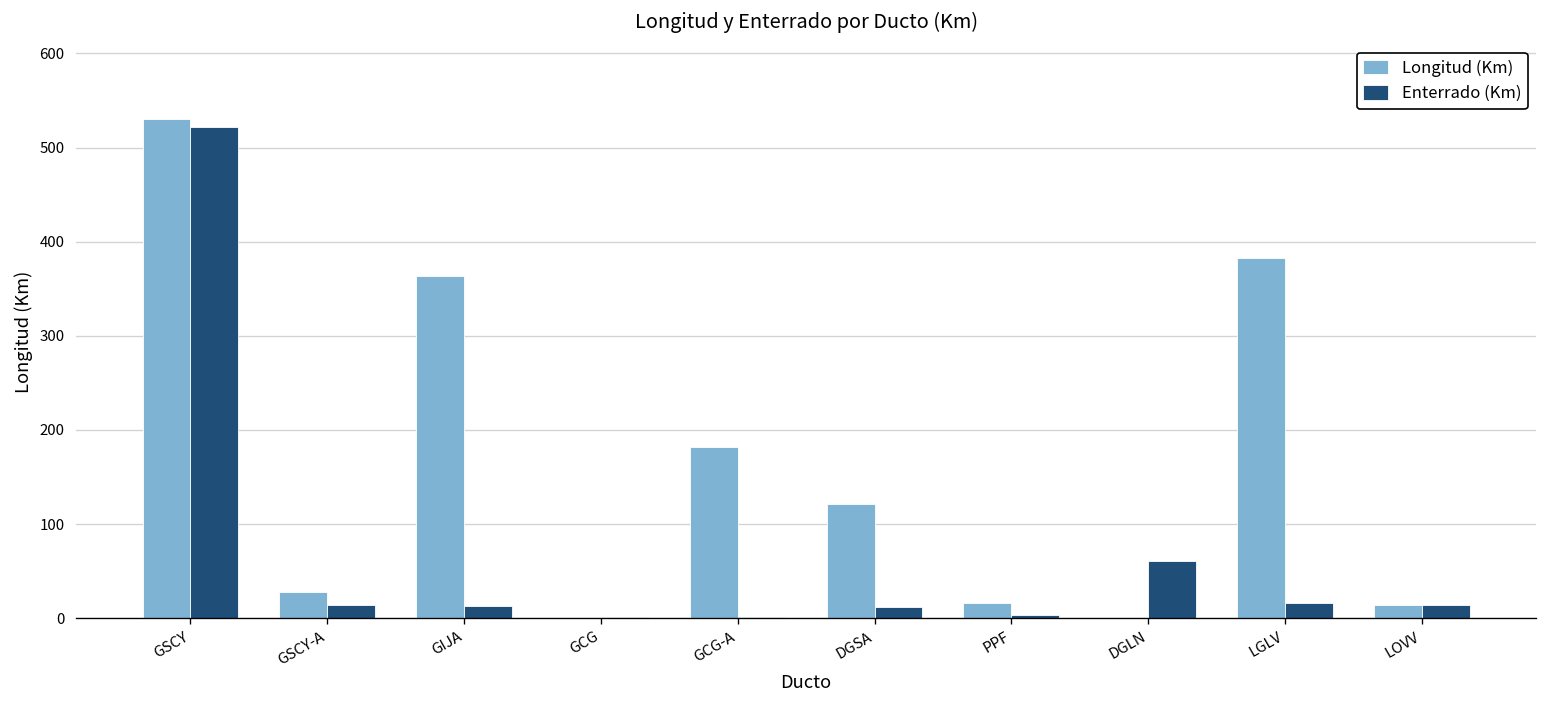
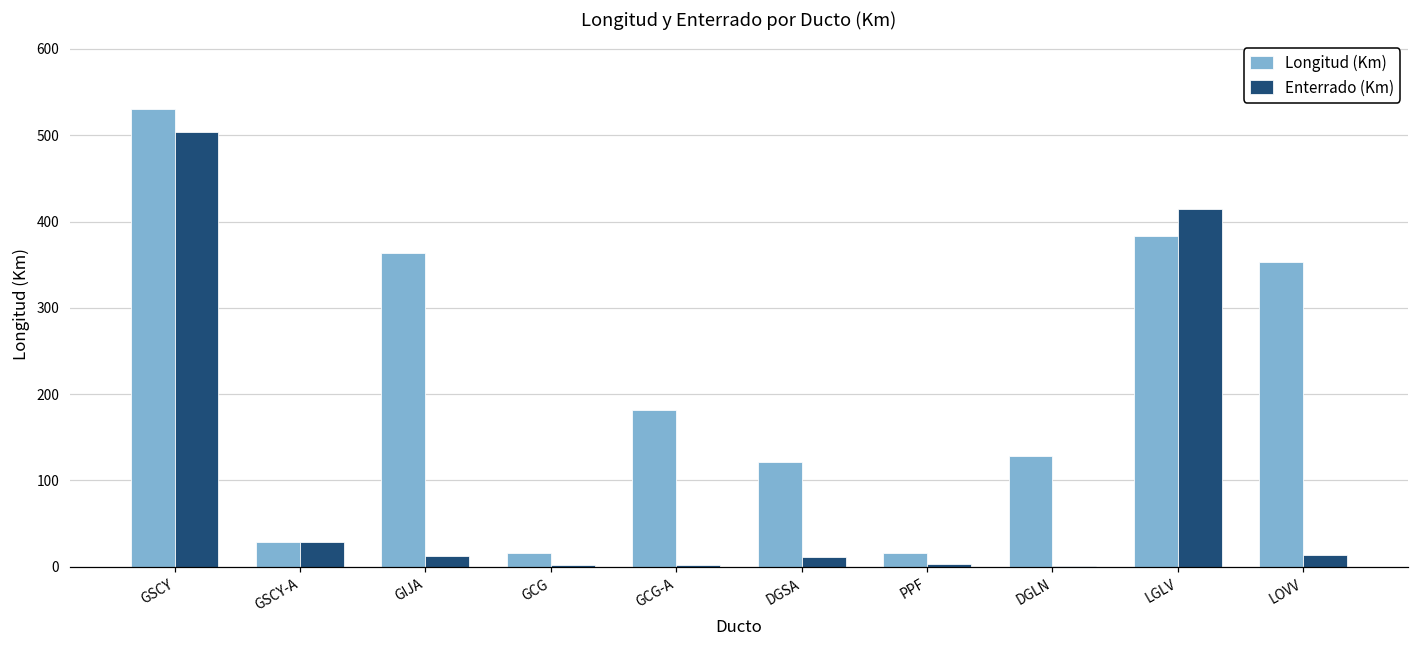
  {
    "Longitud (Km)": {
      "GSCY": 530,
      "GSCY-A": 30,
      "GIJA": 360,
-     "GCG": 0,
+     "GCG": 20,
      "GCG-A": 180,
      "DGSA": 120,
      "PPF": 20,
-     "DGLN": 0,
+     "DGLN": 130,
      "LGLV": 380,
-     "LOVV": 10
+     "LOVV": 350
    },
    "Enterrado (Km)": {
-     "GSCY": 520,
-     "GSCY-A": 10,
+     "GSCY": 500,
+     "GSCY-A": 30,
      "GIJA": 10,
      "DGSA": 10,
      "PPF": 0,
-     "DGLN": 60,
-     "LGLV": 20,
+     "DGLN": 0,
+     "LGLV": 410,
      "LOVV": 10
    }
  }
